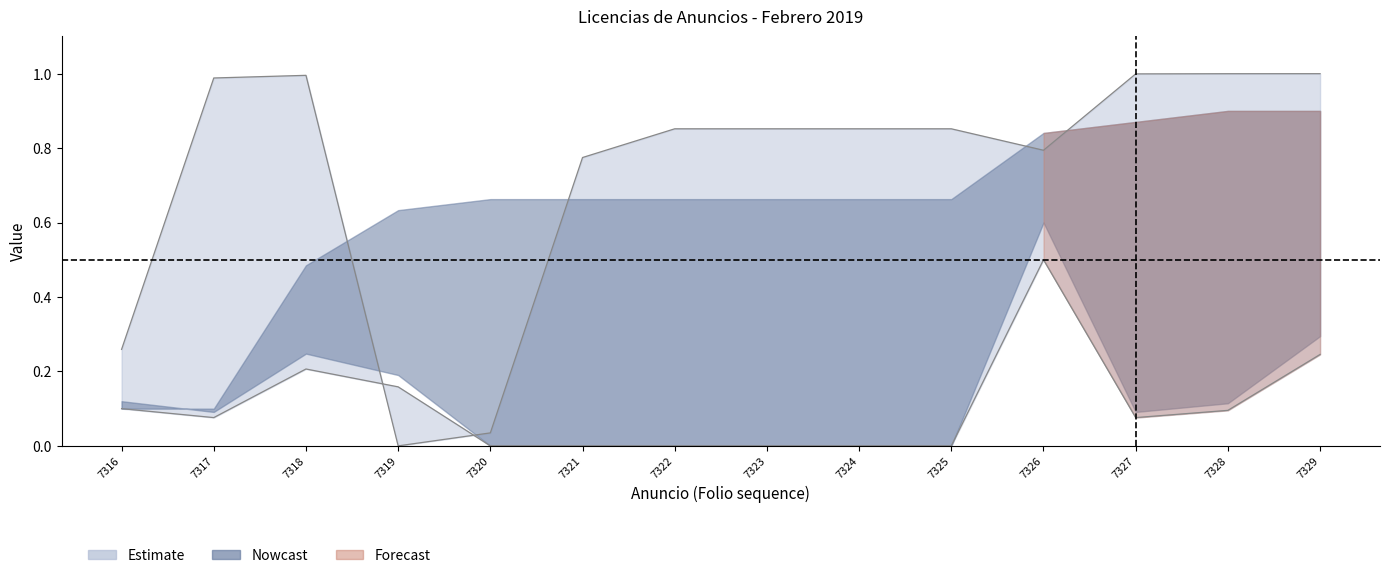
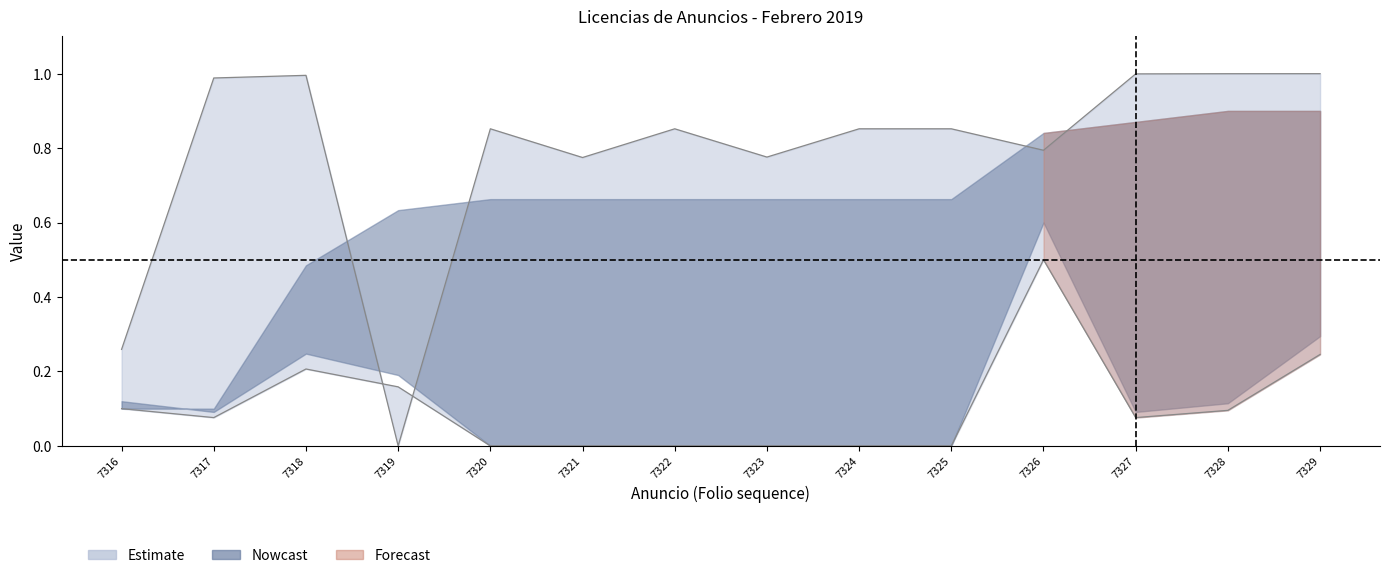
  {
    "Estimate": {
-     "7320": 0.03,
-     "7323": 0.85
+     "7320": 0.85,
+     "7323": 0.78
    }
  }
